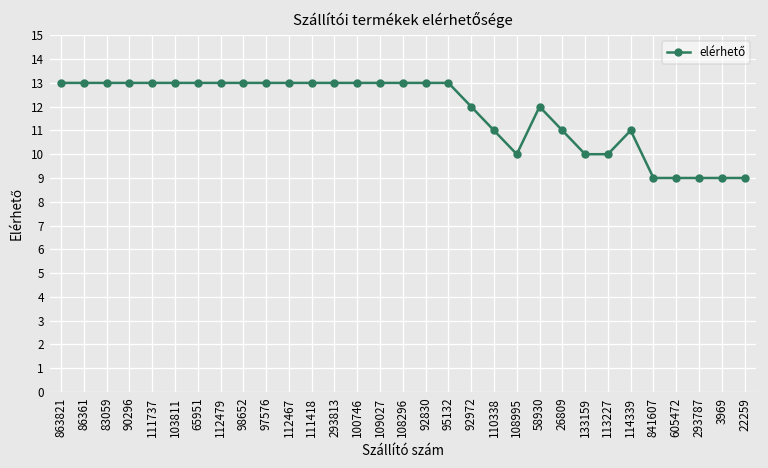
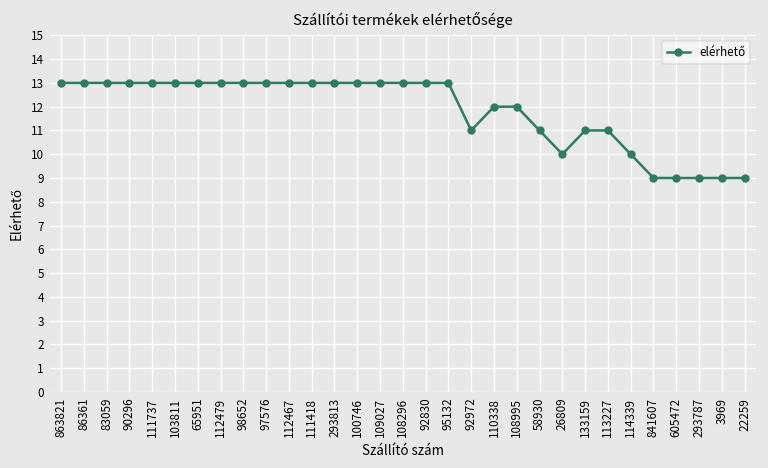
  {
    "863821": 13,
    "86361": 13,
    "83059": 13,
    "90296": 13,
    "111737": 13,
    "103811": 13,
    "65951": 13,
    "112479": 13,
    "98652": 13,
    "97576": 13,
    "112467": 13,
    "111418": 13,
    "293813": 13,
    "100746": 13,
    "109027": 13,
    "108296": 13,
    "92830": 13,
    "95132": 13,
-   "92972": 12,
-   "110338": 11,
-   "108995": 10,
-   "58930": 12,
-   "26809": 11,
-   "133159": 10,
-   "113227": 10,
-   "114339": 11,
+   "92972": 11,
+   "110338": 12,
+   "108995": 12,
+   "58930": 11,
+   "26809": 10,
+   "133159": 11,
+   "113227": 11,
+   "114339": 10,
    "841607": 9,
    "605472": 9,
    "293787": 9,
    "3969": 9,
    "22259": 9
  }
